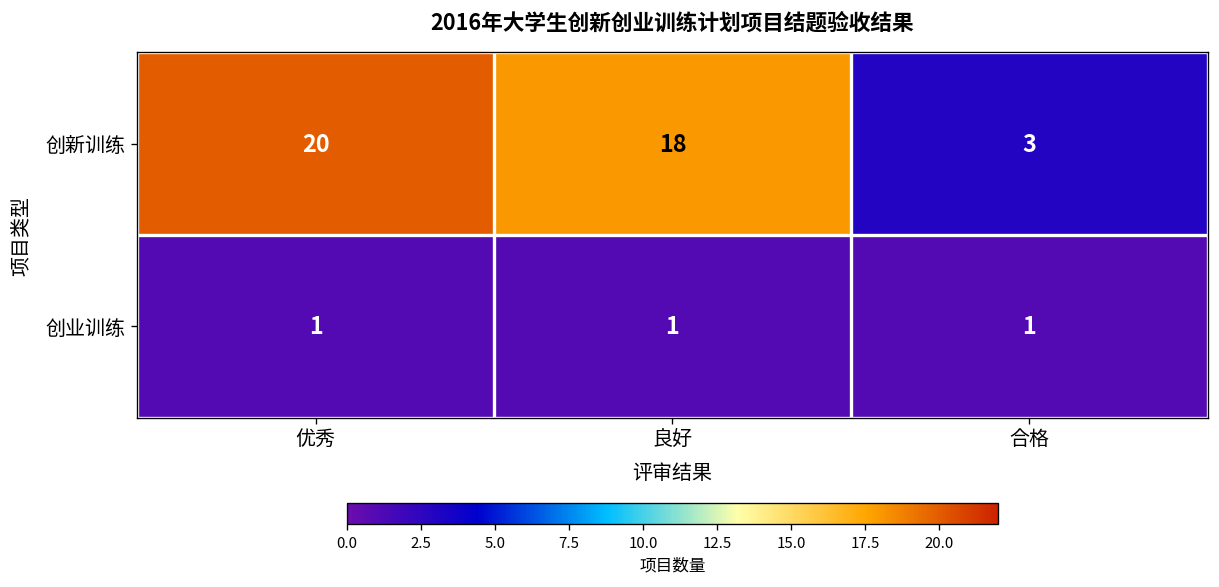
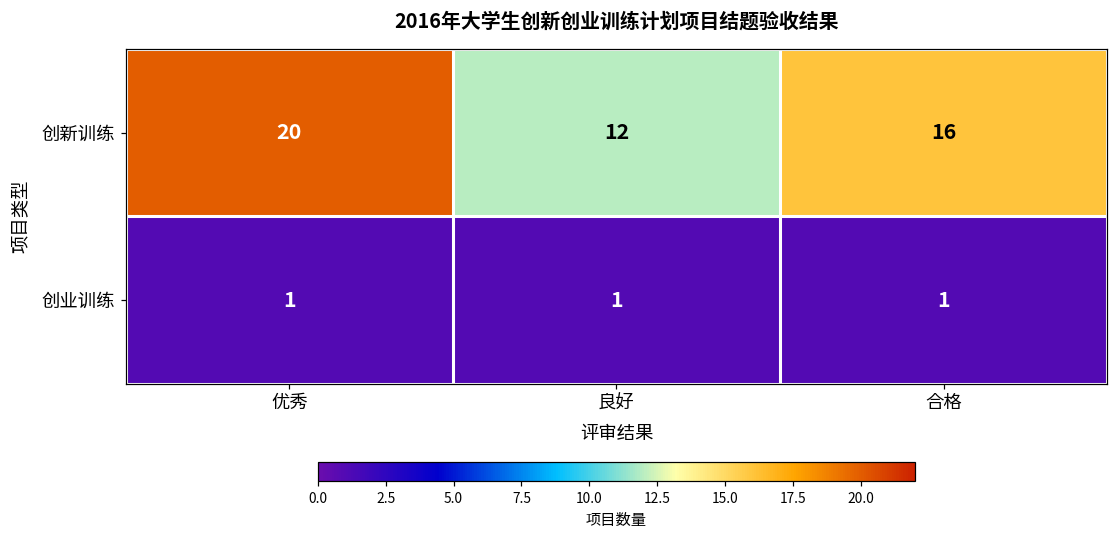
  {
    "创新训练": {
      "优秀": 20,
-     "良好": 18,
-     "合格": 3
+     "良好": 12,
+     "合格": 16
    },
    "创业训练": {
      "优秀": 1,
      "良好": 1,
      "合格": 1
    }
  }
